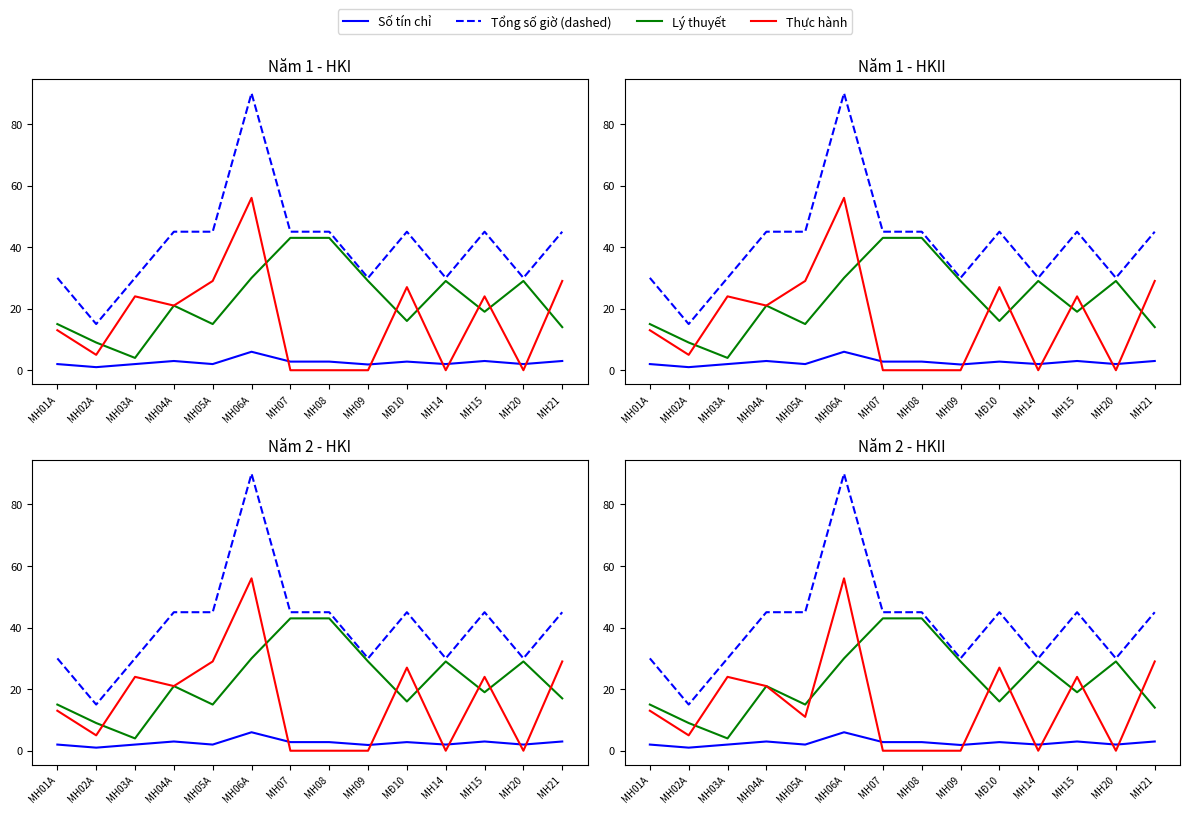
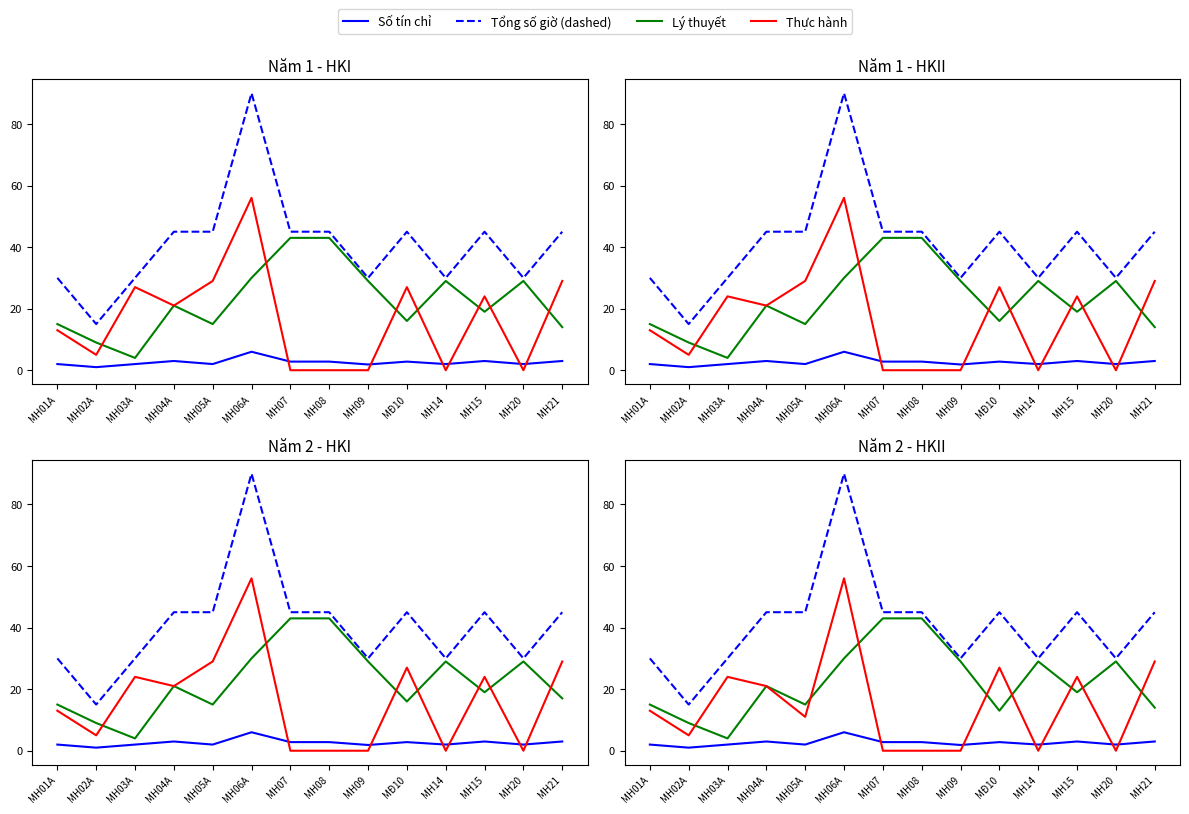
  {
    "Năm 1 - HKI": {
      "Lý thuyết": {
        "MH01A": 15,
        "MH02A": 9,
        "MH03A": 4,
        "MH05A": 15,
        "MH06A": 30,
        "MH07": 43,
        "MH08": 43,
        "MH09": 29,
        "MĐ10": 16,
        "MH14": 29,
        "MH15": 19,
        "MH20": 29,
        "MH21": 14
      },
      "Thực hành": {
        "MH01A": 13,
        "MH02A": 5,
-       "MH03A": 24,
+       "MH03A": 27,
        "MH05A": 29,
        "MH06A": 56,
        "MH07": 0,
        "MH08": 0,
        "MH09": 0,
        "MĐ10": 27,
        "MH14": 0,
        "MH15": 24,
        "MH20": 0,
        "MH21": 29
      }
    },
    "Năm 1 - HKII": {
      "Lý thuyết": {
        "MH01A": 15,
        "MH02A": 9,
        "MH03A": 4,
        "MH05A": 15,
        "MH06A": 30,
        "MH07": 43,
        "MH08": 43,
        "MH09": 29,
        "MĐ10": 16,
        "MH14": 29,
        "MH15": 19,
        "MH20": 29,
        "MH21": 14
      },
      "Thực hành": {
        "MH01A": 13,
        "MH02A": 5,
        "MH03A": 24,
        "MH05A": 29,
        "MH06A": 56,
        "MH07": 0,
        "MH08": 0,
        "MH09": 0,
        "MĐ10": 27,
        "MH14": 0,
        "MH15": 24,
        "MH20": 0,
        "MH21": 29
      }
    },
    "Năm 2 - HKI": {
      "Lý thuyết": {
        "MH01A": 15,
        "MH02A": 9,
        "MH03A": 4,
        "MH05A": 15,
        "MH06A": 30,
        "MH07": 43,
        "MH08": 43,
        "MH09": 29,
        "MĐ10": 16,
        "MH14": 29,
        "MH15": 19,
        "MH20": 29,
        "MH21": 17
      },
      "Thực hành": {
        "MH01A": 13,
        "MH02A": 5,
        "MH03A": 24,
        "MH05A": 29,
        "MH06A": 56,
        "MH07": 0,
        "MH08": 0,
        "MH09": 0,
        "MĐ10": 27,
        "MH14": 0,
        "MH15": 24,
        "MH20": 0,
        "MH21": 29
      }
    },
    "Năm 2 - HKII": {
      "Lý thuyết": {
        "MH01A": 15,
        "MH02A": 9,
        "MH03A": 4,
        "MH05A": 15,
        "MH06A": 30,
        "MH07": 43,
        "MH08": 43,
        "MH09": 29,
-       "MĐ10": 16,
+       "MĐ10": 13,
        "MH14": 29,
        "MH15": 19,
        "MH20": 29,
        "MH21": 14
      },
      "Thực hành": {
        "MH01A": 13,
        "MH02A": 5,
        "MH03A": 24,
        "MH05A": 11,
        "MH06A": 56,
        "MH07": 0,
        "MH08": 0,
        "MH09": 0,
        "MĐ10": 27,
        "MH14": 0,
        "MH15": 24,
        "MH20": 0,
        "MH21": 29
      }
    }
  }
